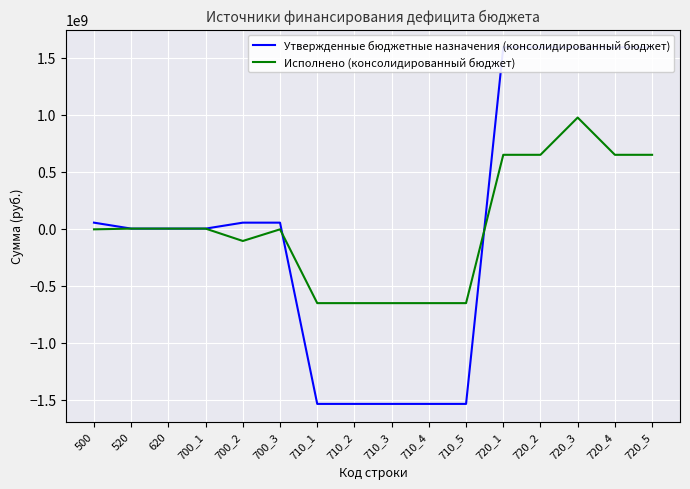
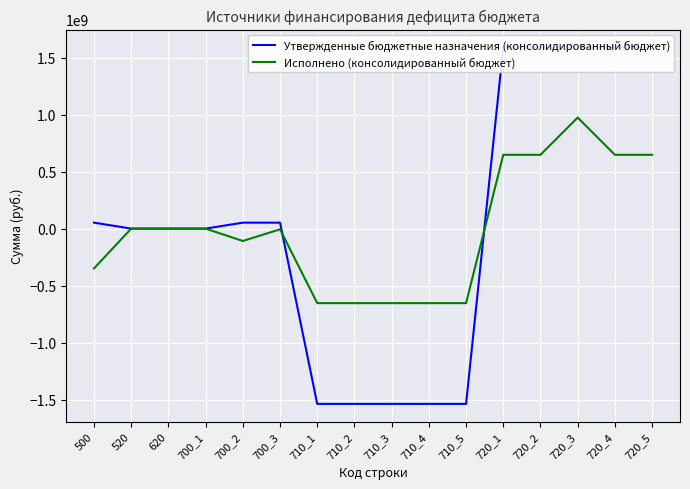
  {
    "Утвержденные бюджетные назначения (консолидированный бюджет)": {
      "500": 50000000,
      "700_2": 50000000,
      "700_3": 50000000,
      "710_1": -1540000000,
      "710_2": -1540000000,
      "710_3": -1540000000,
      "710_4": -1540000000,
      "710_5": -1540000000
    },
    "Исполнено (консолидированный бюджет)": {
-     "500": -10000000,
+     "500": -350000000,
      "700_2": -110000000,
      "700_3": -10000000,
      "710_1": -650000000,
      "710_2": -650000000,
      "710_3": -650000000,
      "710_4": -650000000,
      "710_5": -650000000,
      "720_1": 650000000,
      "720_2": 650000000,
      "720_3": 970000000,
      "720_4": 650000000,
      "720_5": 650000000
    }
  }
